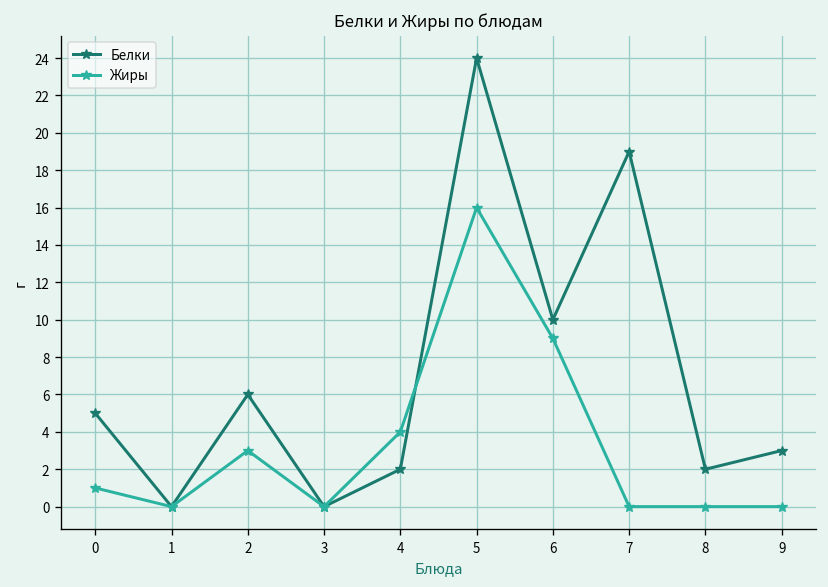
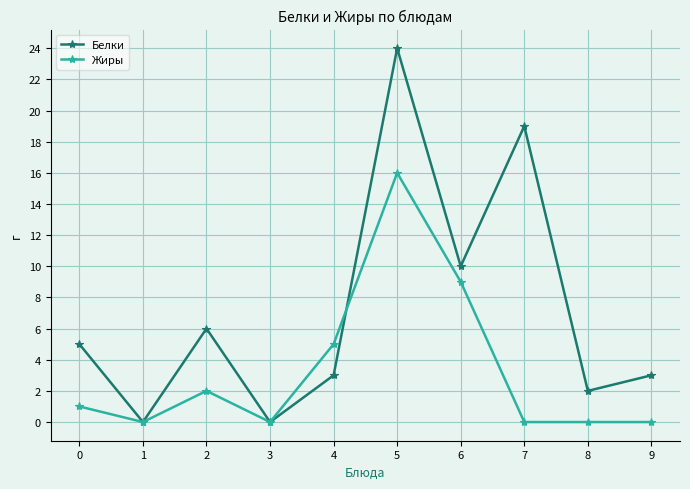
  {
    "Белки": {
      "0": 5,
      "2": 6,
-     "4": 2,
+     "4": 3,
      "5": 24,
      "6": 10,
      "7": 19,
      "8": 2,
      "9": 3
    },
    "Жиры": {
      "0": 1,
-     "2": 3,
-     "4": 4,
+     "2": 2,
+     "4": 5,
      "5": 16,
      "6": 9,
      "7": 0,
      "8": 0,
      "9": 0
    }
  }
